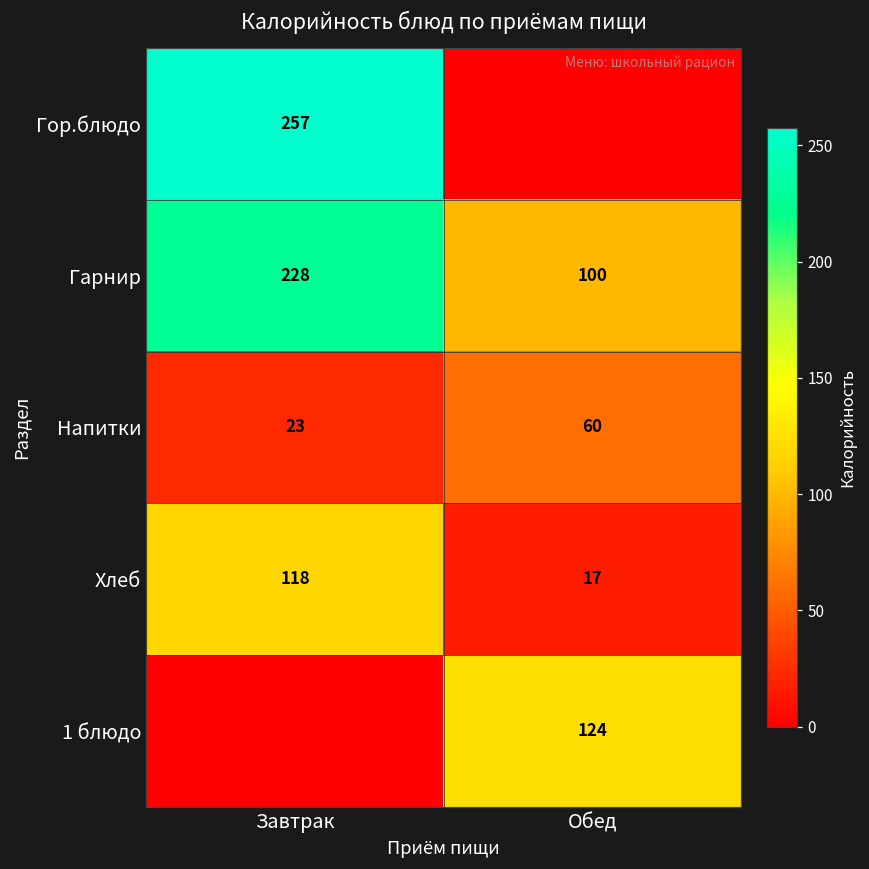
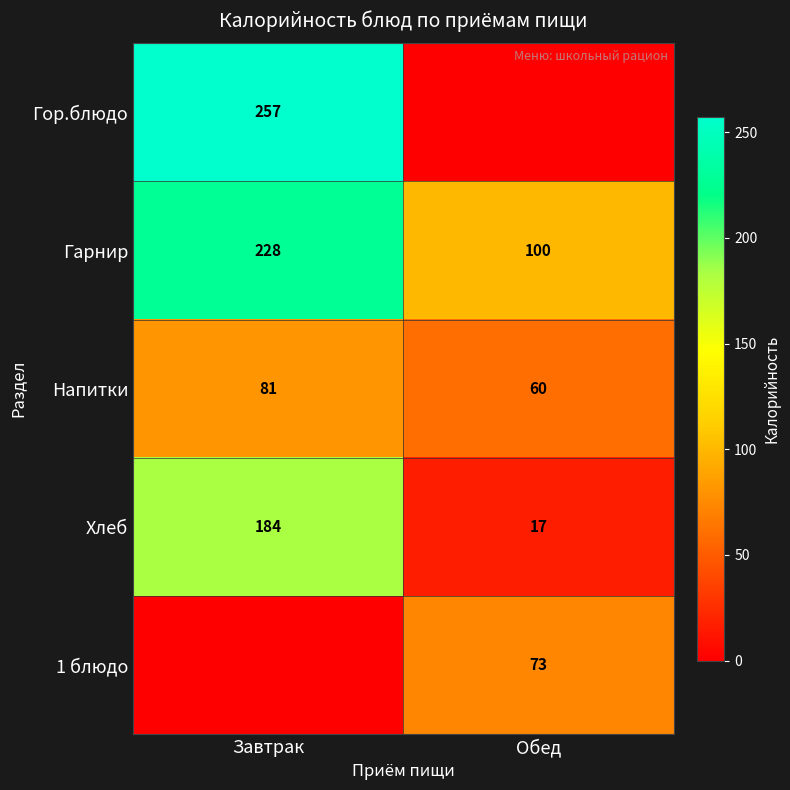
  {
    "Гор.блюдо": {
      "Завтрак": 257
    },
    "Гарнир": {
      "Завтрак": 228,
      "Обед": 100
    },
    "Напитки": {
-     "Завтрак": 23,
+     "Завтрак": 81,
      "Обед": 60
    },
    "Хлеб": {
-     "Завтрак": 118,
+     "Завтрак": 184,
      "Обед": 17
    },
    "1 блюдо": {
-     "Обед": 124
+     "Обед": 73
    }
  }
